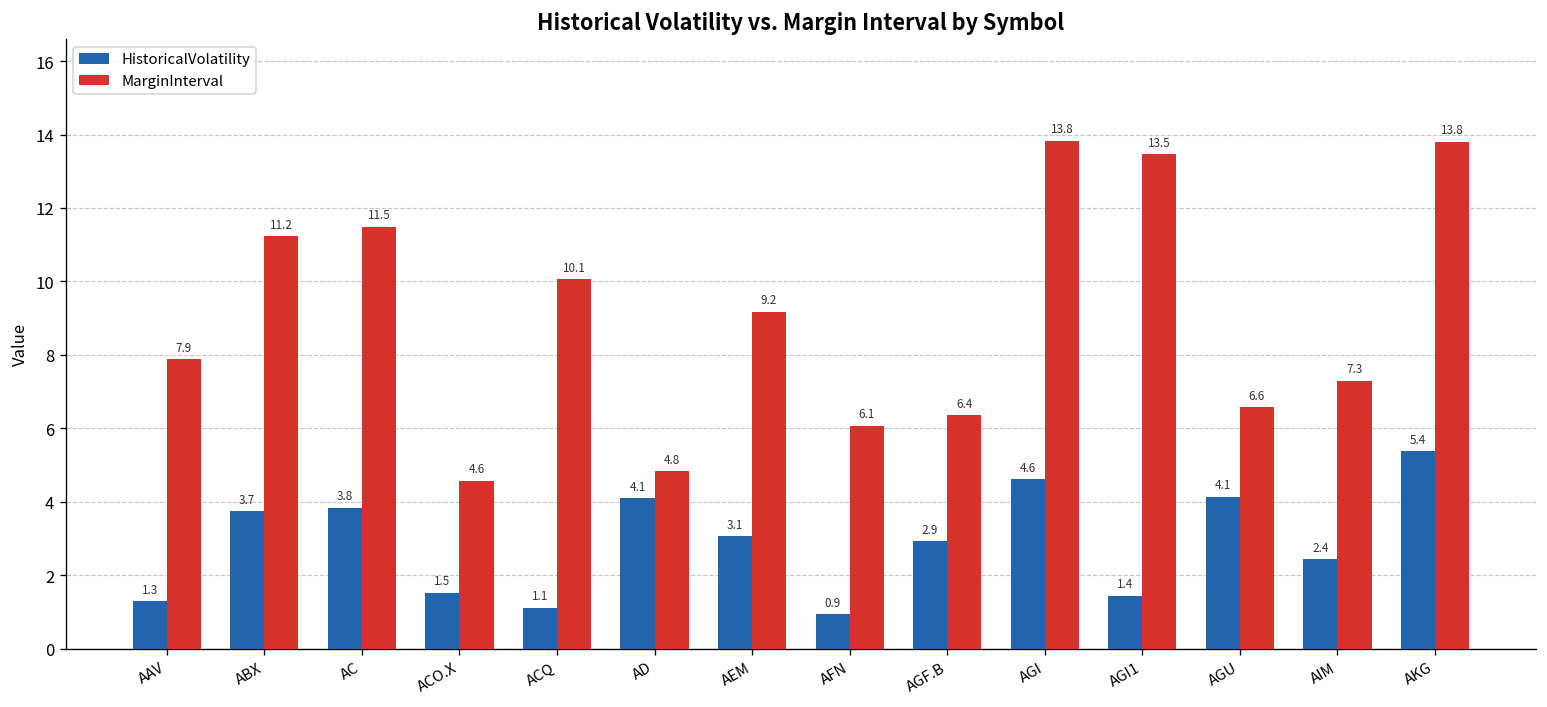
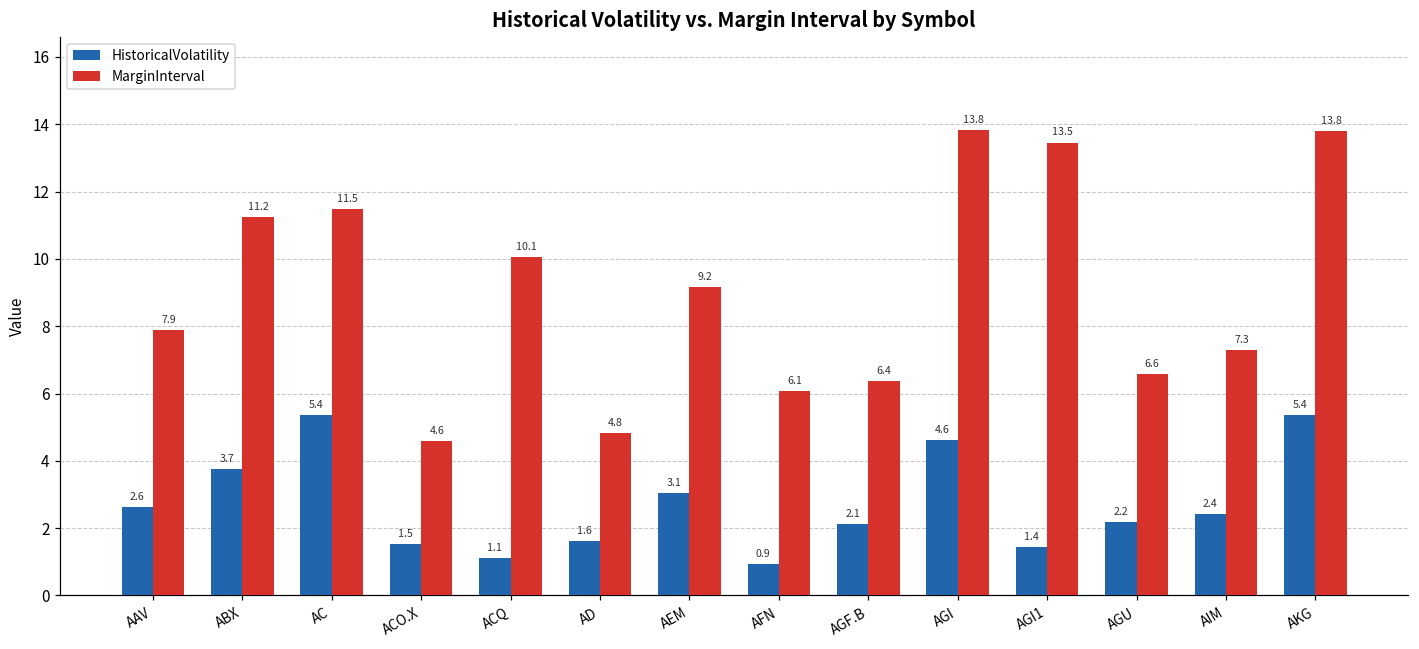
  {
    "HistoricalVolatility": {
-     "AAV": 1.3,
+     "AAV": 2.6,
      "ABX": 3.7,
-     "AC": 3.8,
+     "AC": 5.4,
      "ACO.X": 1.5,
      "ACQ": 1.1,
-     "AD": 4.1,
+     "AD": 1.6,
      "AEM": 3.1,
      "AFN": 0.9,
-     "AGF.B": 2.9,
+     "AGF.B": 2.1,
      "AGI": 4.6,
      "AGI1": 1.4,
-     "AGU": 4.1,
+     "AGU": 2.2,
      "AIM": 2.4,
      "AKG": 5.4
    },
    "MarginInterval": {
      "AAV": 7.9,
      "ABX": 11.2,
      "AC": 11.5,
      "ACO.X": 4.6,
      "ACQ": 10.1,
      "AD": 4.8,
      "AEM": 9.2,
      "AFN": 6.1,
      "AGF.B": 6.4,
      "AGI": 13.8,
      "AGI1": 13.5,
      "AGU": 6.6,
      "AIM": 7.3,
      "AKG": 13.8
    }
  }
